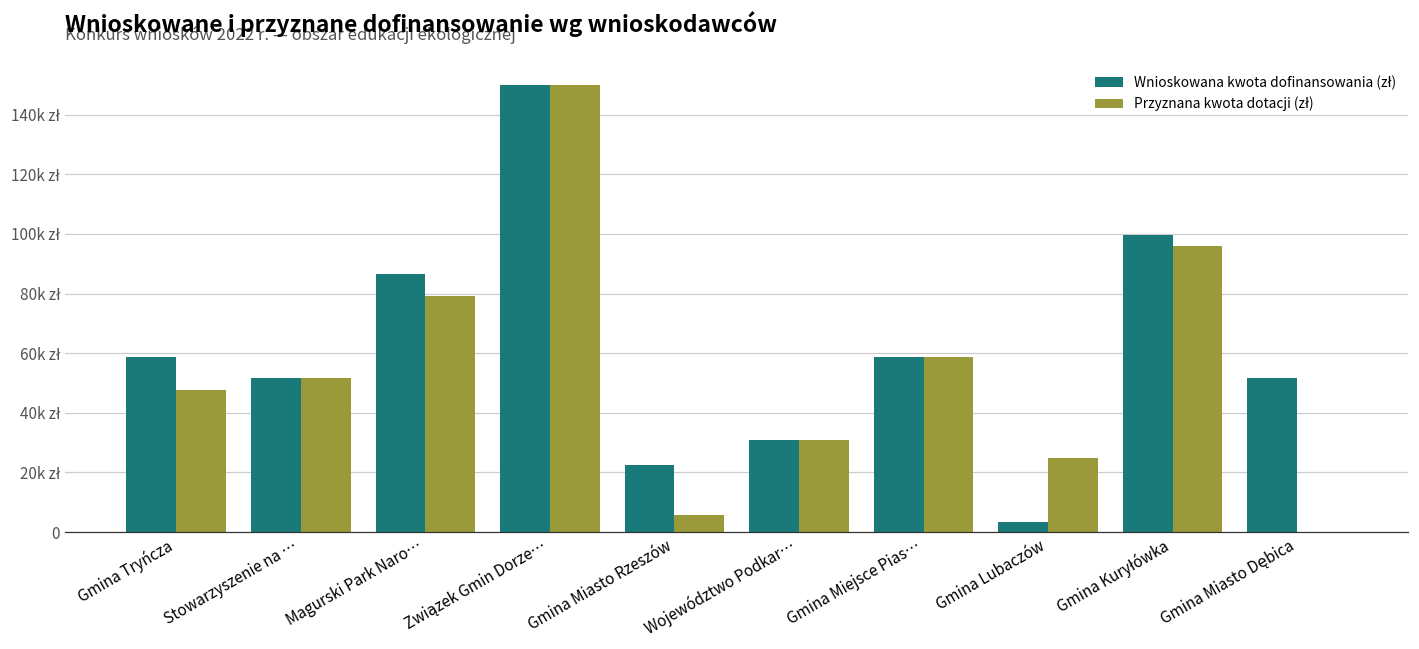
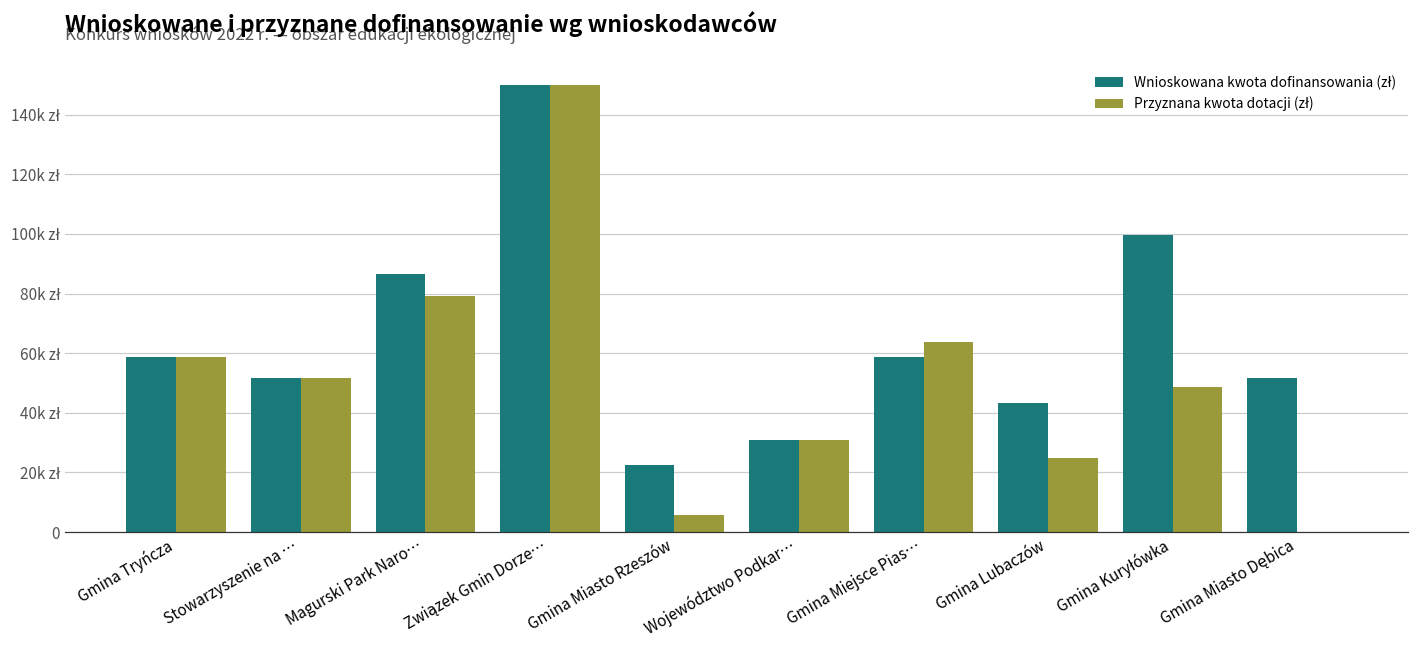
  {
    "Wnioskowana kwota dofinansowania (zł)": {
      "Gmina Tryńcza": "59k zł",
      "Stowarzyszenie na …": "52k zł",
      "Magurski Park Naro…": "87k zł",
      "Związek Gmin Dorze…": "150k zł",
      "Gmina Miasto Rzeszów": "22k zł",
      "Województwo Podkar…": "31k zł",
      "Gmina Miejsce Pias…": "59k zł",
-     "Gmina Lubaczów": "3k zł",
+     "Gmina Lubaczów": "43k zł",
      "Gmina Kuryłówka": "100k zł",
      "Gmina Miasto Dębica": "52k zł"
    },
    "Przyznana kwota dotacji (zł)": {
-     "Gmina Tryńcza": "48k zł",
+     "Gmina Tryńcza": "59k zł",
      "Stowarzyszenie na …": "52k zł",
      "Magurski Park Naro…": "79k zł",
      "Związek Gmin Dorze…": "150k zł",
      "Gmina Miasto Rzeszów": "6k zł",
      "Województwo Podkar…": "31k zł",
-     "Gmina Miejsce Pias…": "59k zł",
+     "Gmina Miejsce Pias…": "64k zł",
      "Gmina Lubaczów": "25k zł",
-     "Gmina Kuryłówka": "96k zł",
+     "Gmina Kuryłówka": "49k zł",
      "Gmina Miasto Dębica": "0k zł"
    }
  }
